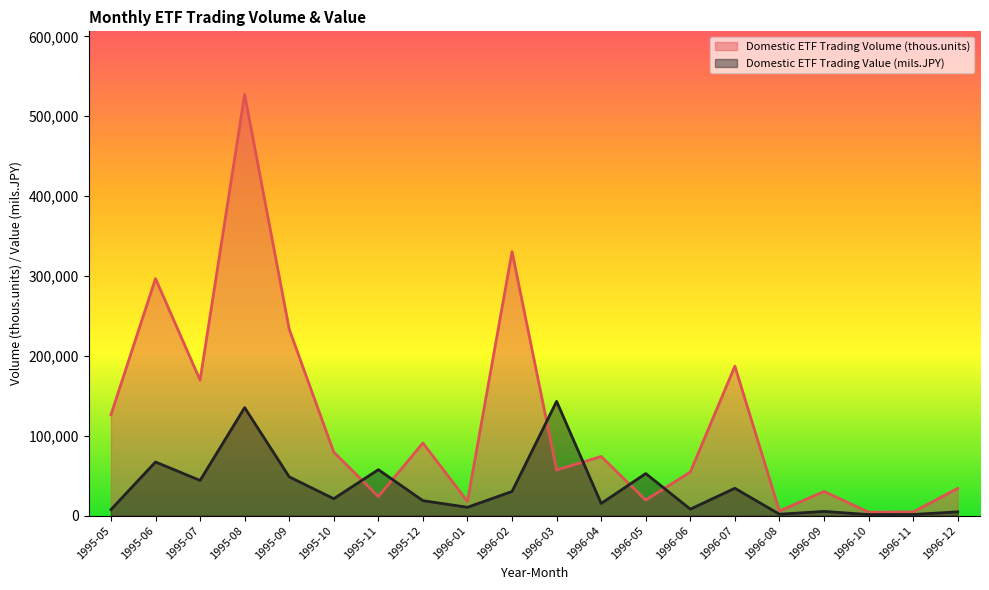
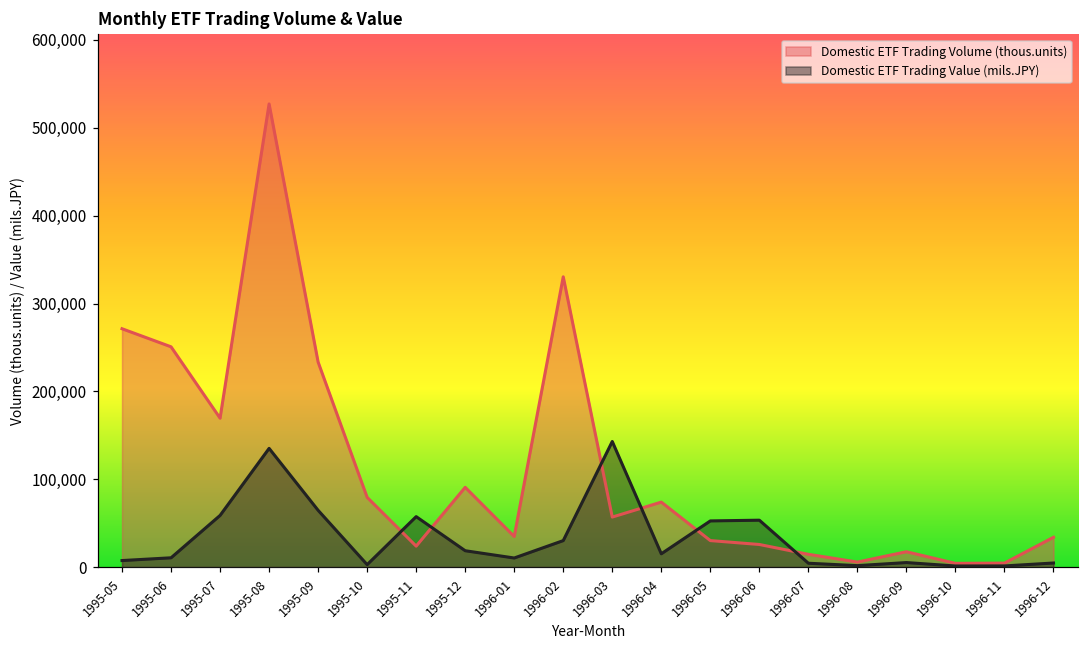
  {
    "Domestic ETF Trading Volume (thous.units)": {
-     "1995-05": "130,000",
-     "1995-06": "300,000",
+     "1995-05": "270,000",
+     "1995-06": "250,000",
      "1995-07": "170,000",
      "1995-08": "530,000",
      "1995-09": "230,000",
      "1995-10": "80,000",
      "1995-11": "20,000",
      "1995-12": "90,000",
-     "1996-01": "20,000",
+     "1996-01": "30,000",
      "1996-02": "330,000",
      "1996-03": "60,000",
      "1996-04": "70,000",
-     "1996-05": "20,000",
-     "1996-06": "50,000",
-     "1996-07": "190,000",
+     "1996-05": "30,000",
+     "1996-06": "30,000",
+     "1996-07": "10,000",
      "1996-08": "10,000",
-     "1996-09": "30,000",
+     "1996-09": "20,000",
      "1996-11": "0",
      "1996-12": "30,000"
    },
    "Domestic ETF Trading Value (mils.JPY)": {
      "1995-05": "10,000",
-     "1995-06": "70,000",
-     "1995-07": "40,000",
+     "1995-06": "10,000",
+     "1995-07": "60,000",
      "1995-08": "140,000",
-     "1995-09": "50,000",
-     "1995-10": "20,000",
+     "1995-09": "60,000",
+     "1995-10": "0",
      "1995-11": "60,000",
      "1995-12": "20,000",
      "1996-01": "10,000",
      "1996-02": "30,000",
      "1996-03": "140,000",
      "1996-04": "20,000",
      "1996-05": "50,000",
-     "1996-06": "10,000",
-     "1996-07": "30,000",
+     "1996-06": "50,000",
+     "1996-07": "0",
      "1996-08": "0",
      "1996-09": "10,000",
      "1996-11": "0",
      "1996-12": "0"
    }
  }
